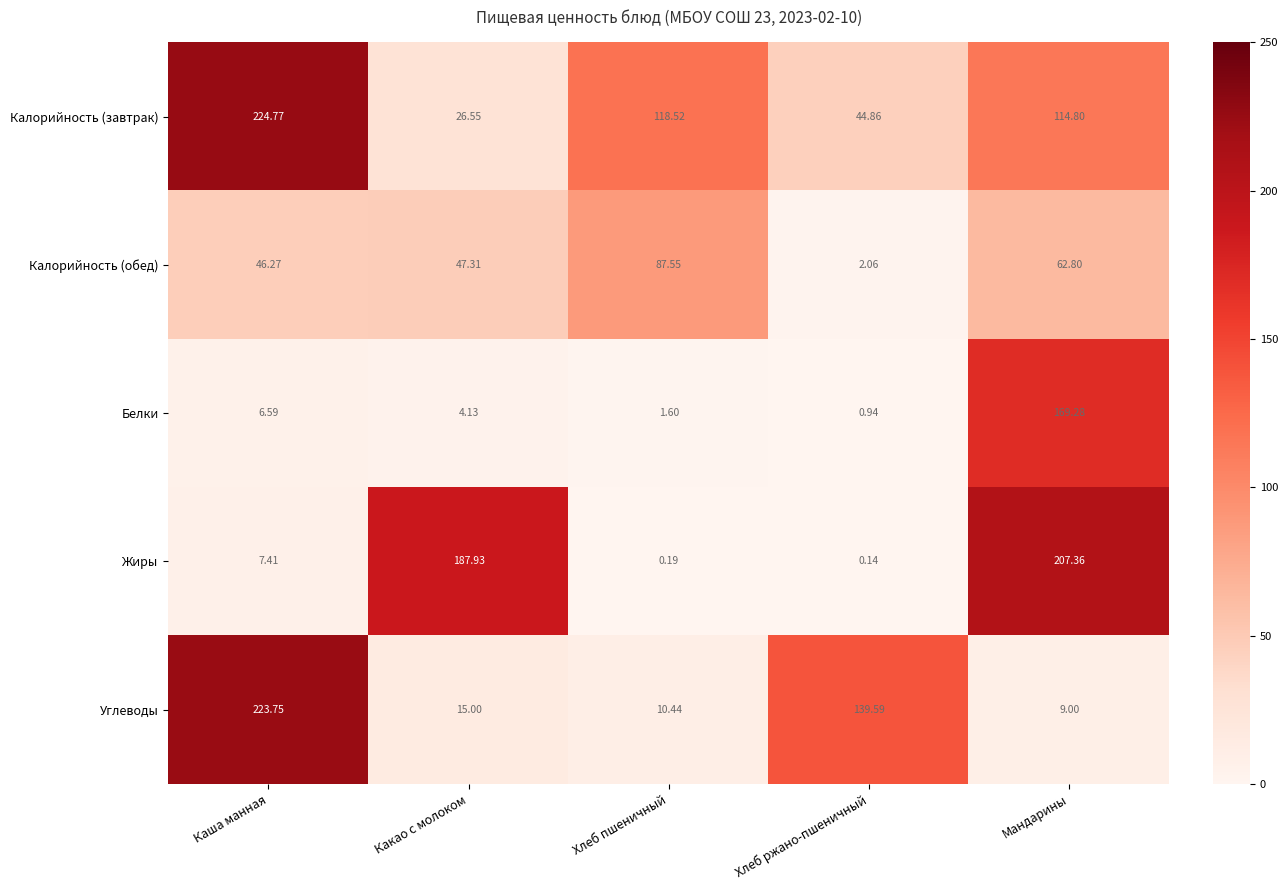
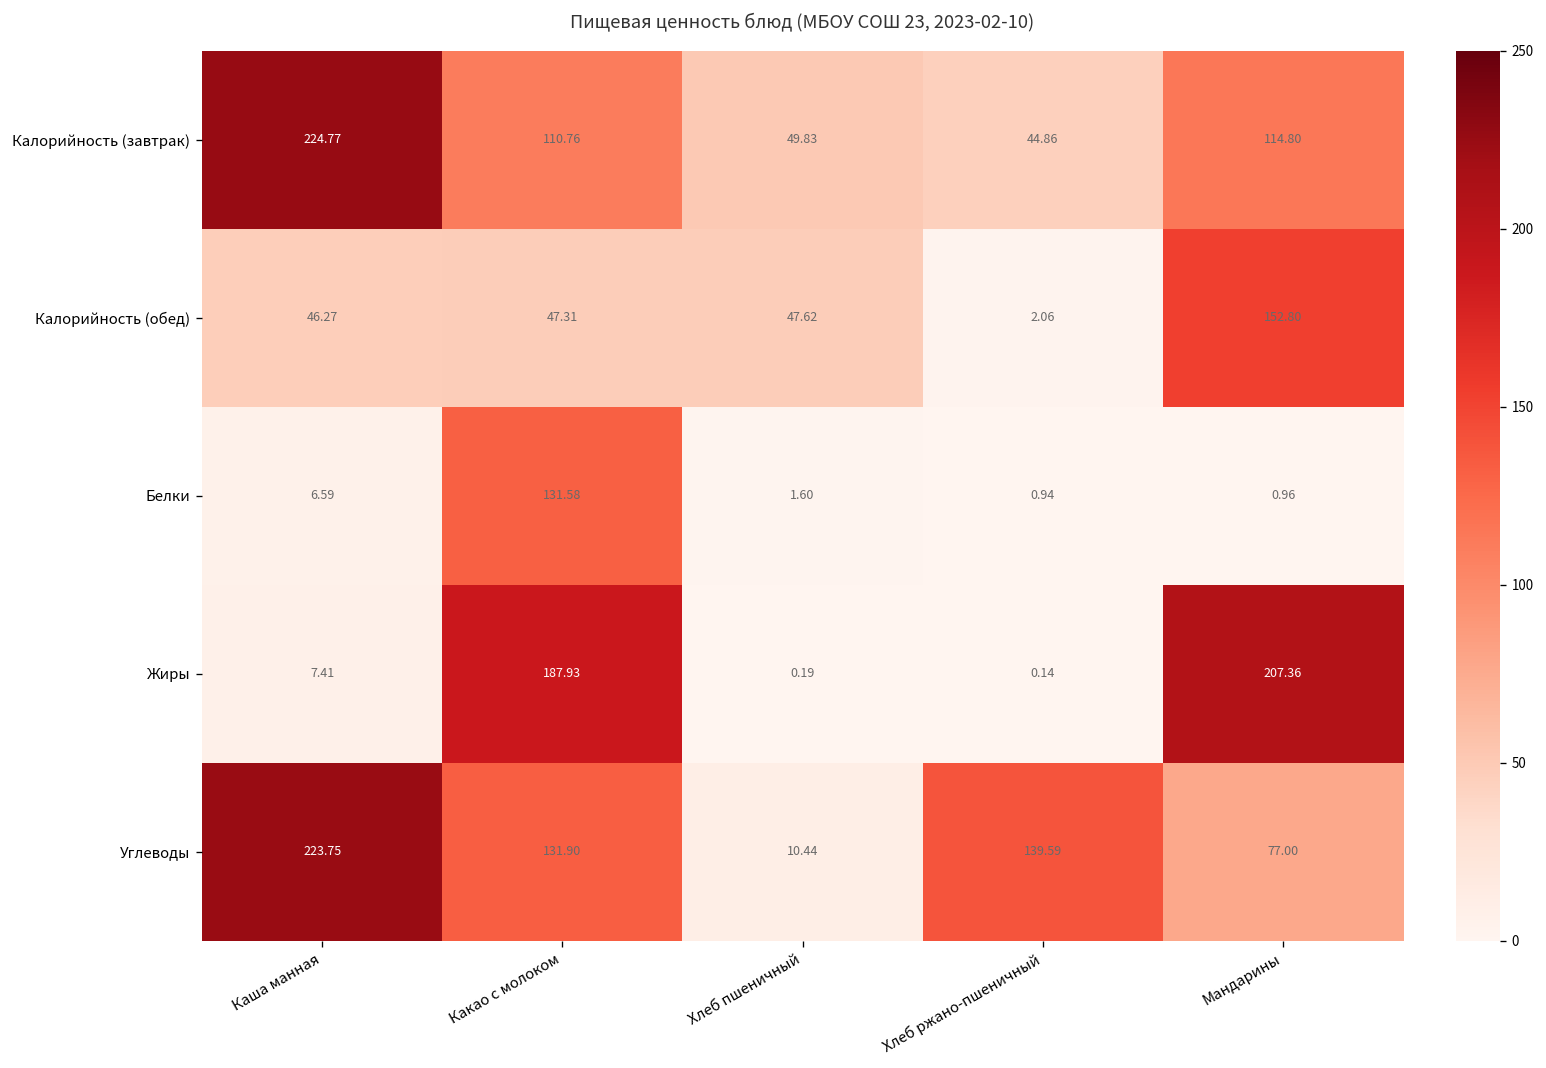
  {
    "Калорийность (завтрак)": {
      "Каша манная": 224.77,
-     "Какао с молоком": 26.55,
-     "Хлеб пшеничный": 118.52,
+     "Какао с молоком": 110.76,
+     "Хлеб пшеничный": 49.83,
      "Хлеб ржано-пшеничный": 44.86,
      "Мандарины": 114.80
    },
    "Калорийность (обед)": {
      "Каша манная": 46.27,
      "Какао с молоком": 47.31,
-     "Хлеб пшеничный": 87.55,
+     "Хлеб пшеничный": 47.62,
      "Хлеб ржано-пшеничный": 2.06,
-     "Мандарины": 62.80
+     "Мандарины": 152.80
    },
    "Белки": {
      "Каша манная": 6.59,
-     "Какао с молоком": 4.13,
+     "Какао с молоком": 131.58,
      "Хлеб пшеничный": 1.60,
      "Хлеб ржано-пшеничный": 0.94,
-     "Мандарины": 169.28
+     "Мандарины": 0.96
    },
    "Жиры": {
      "Каша манная": 7.41,
      "Какао с молоком": 187.93,
      "Хлеб пшеничный": 0.19,
      "Хлеб ржано-пшеничный": 0.14,
      "Мандарины": 207.36
    },
    "Углеводы": {
      "Каша манная": 223.75,
-     "Какао с молоком": 15.00,
+     "Какао с молоком": 131.90,
      "Хлеб пшеничный": 10.44,
      "Хлеб ржано-пшеничный": 139.59,
-     "Мандарины": 9.00
+     "Мандарины": 77.00
    }
  }
